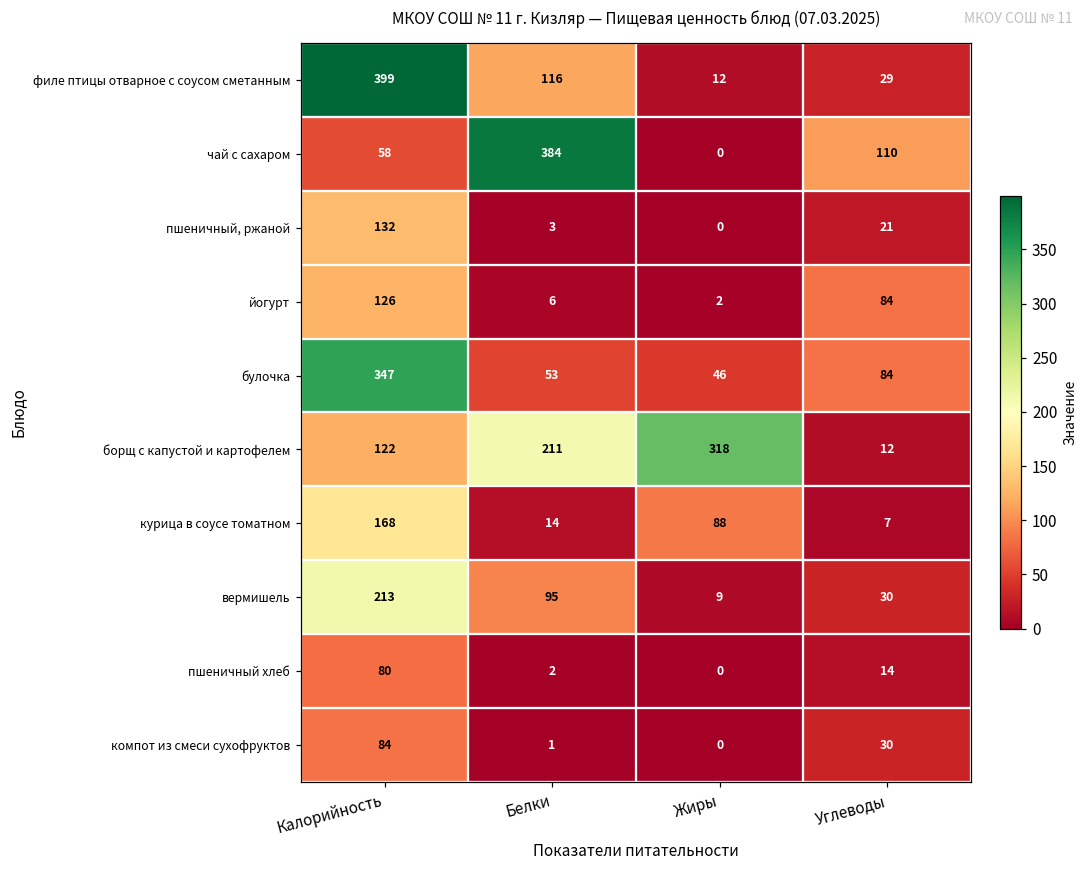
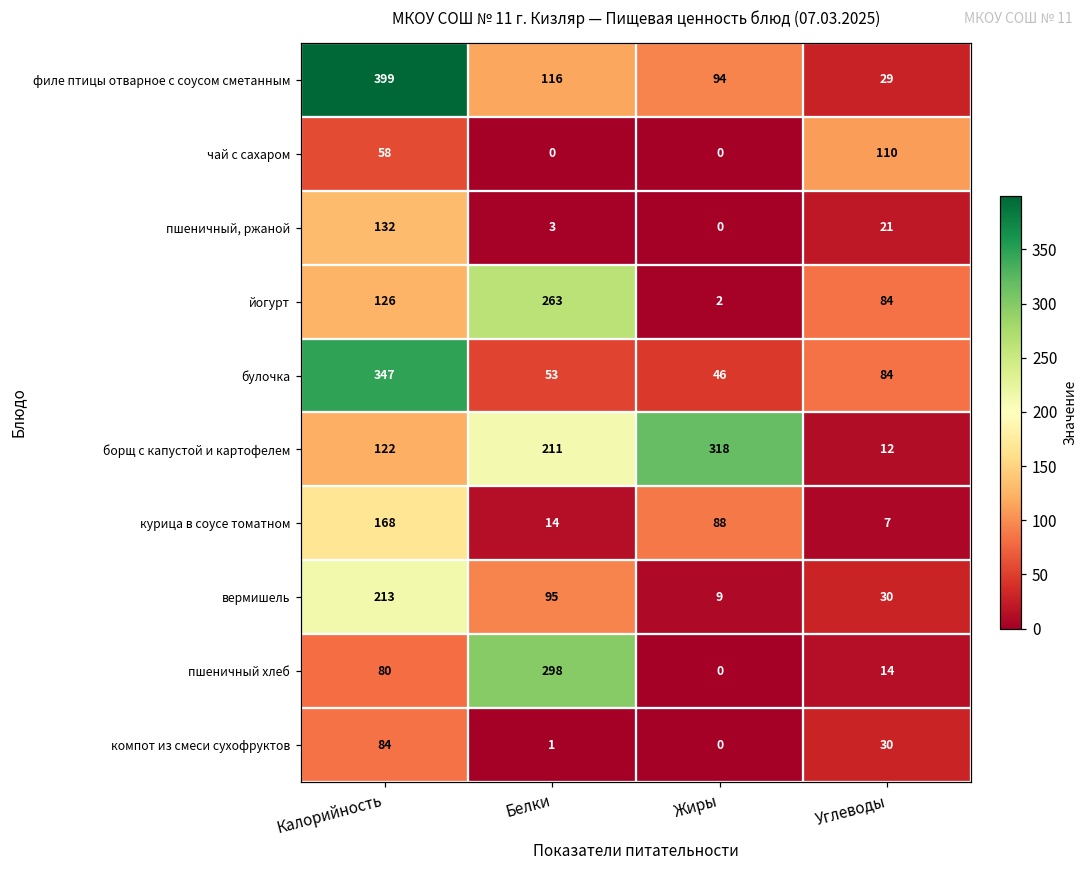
  {
    "филе птицы отварное с соусом сметанным": {
      "Калорийность": 399,
      "Белки": 116,
-     "Жиры": 12,
+     "Жиры": 94,
      "Углеводы": 29
    },
    "чай с сахаром": {
      "Калорийность": 58,
-     "Белки": 384,
+     "Белки": 0,
      "Жиры": 0,
      "Углеводы": 110
    },
    "пшеничный, ржаной": {
      "Калорийность": 132,
      "Белки": 3,
      "Жиры": 0,
      "Углеводы": 21
    },
    "йогурт": {
      "Калорийность": 126,
-     "Белки": 6,
+     "Белки": 263,
      "Жиры": 2,
      "Углеводы": 84
    },
    "булочка": {
      "Калорийность": 347,
      "Белки": 53,
      "Жиры": 46,
      "Углеводы": 84
    },
    "борщ с капустой и картофелем": {
      "Калорийность": 122,
      "Белки": 211,
      "Жиры": 318,
      "Углеводы": 12
    },
    "курица в соусе томатном": {
      "Калорийность": 168,
      "Белки": 14,
      "Жиры": 88,
      "Углеводы": 7
    },
    "вермишель": {
      "Калорийность": 213,
      "Белки": 95,
      "Жиры": 9,
      "Углеводы": 30
    },
    "пшеничный хлеб": {
      "Калорийность": 80,
-     "Белки": 2,
+     "Белки": 298,
      "Жиры": 0,
      "Углеводы": 14
    },
    "компот из смеси сухофруктов": {
      "Калорийность": 84,
      "Белки": 1,
      "Жиры": 0,
      "Углеводы": 30
    }
  }
